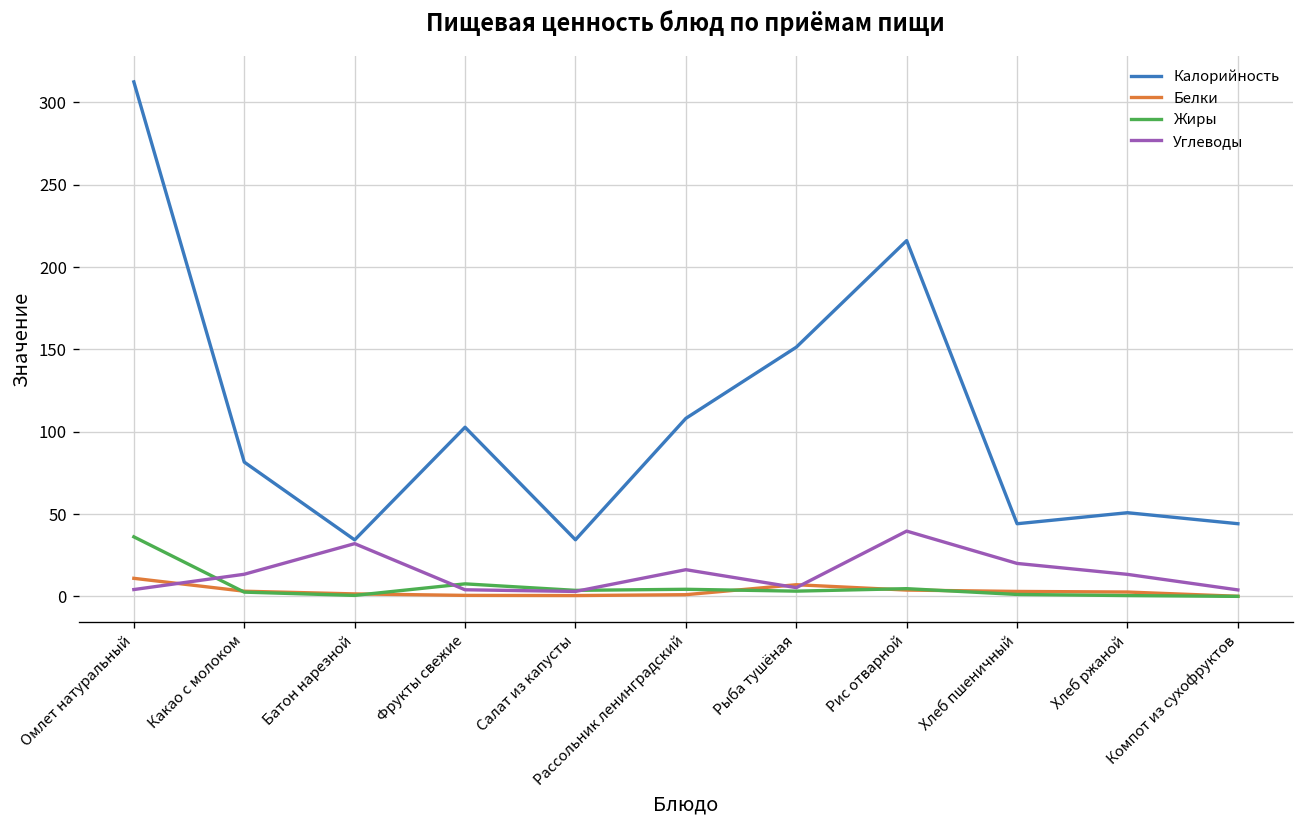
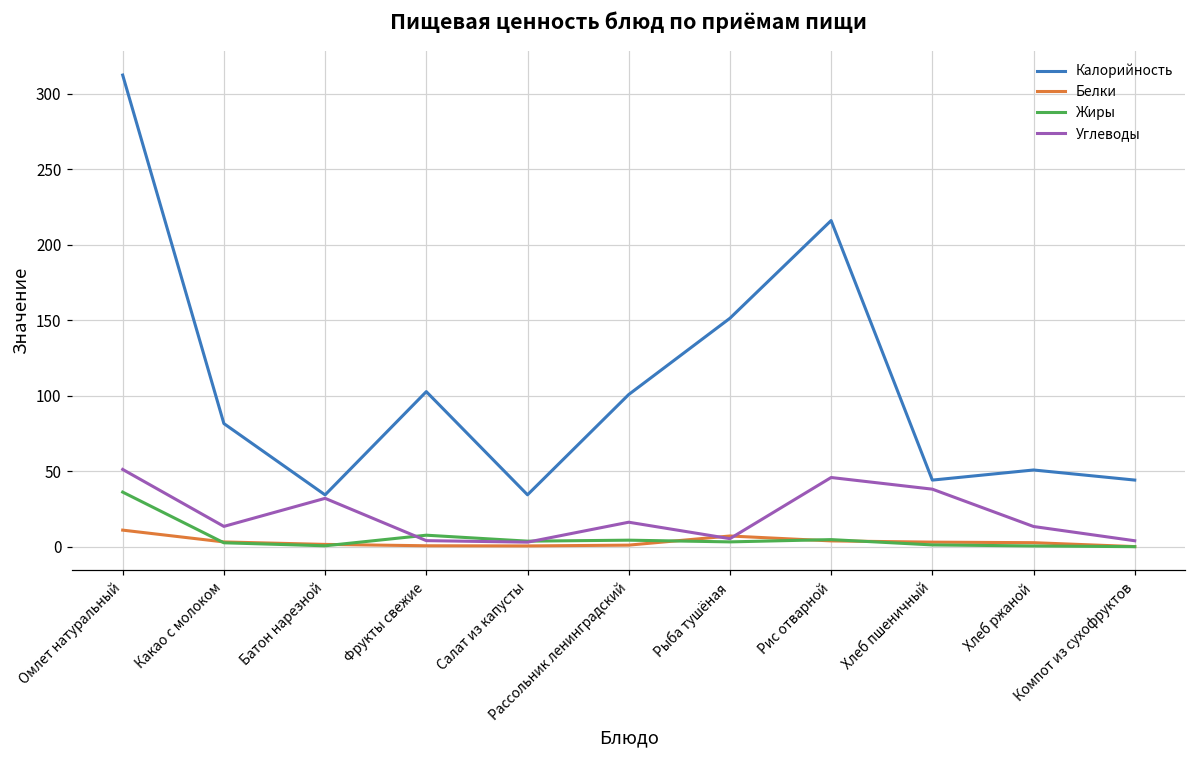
  {
    "Калорийность": {
      "Омлет натуральный": 312,
      "Какао с молоком": 82,
      "Батон нарезной": 34,
      "Фрукты свежие": 103,
      "Салат из капусты": 34,
-     "Рассольник ленинградский": 108,
+     "Рассольник ленинградский": 101,
      "Рыба тушёная": 151,
      "Рис отварной": 216,
      "Хлеб пшеничный": 44,
      "Хлеб ржаной": 51,
      "Компот из сухофруктов": 44
    },
    "Белки": {
      "Омлет натуральный": 11,
      "Фрукты свежие": 1,
      "Салат из капусты": 0,
      "Рассольник ленинградский": 1,
      "Хлеб ржаной": 3
    },
    "Жиры": {
      "Омлет натуральный": 36,
      "Фрукты свежие": 8,
      "Рассольник ленинградский": 4,
      "Рыба тушёная": 3,
      "Хлеб ржаной": 0
    },
    "Углеводы": {
-     "Омлет натуральный": 4,
+     "Омлет натуральный": 51,
      "Какао с молоком": 13,
      "Батон нарезной": 32,
      "Фрукты свежие": 4,
      "Рассольник ленинградский": 16,
-     "Рис отварной": 40,
-     "Хлеб пшеничный": 20,
+     "Рис отварной": 46,
+     "Хлеб пшеничный": 38,
      "Хлеб ржаной": 13,
      "Компот из сухофруктов": 4
    }
  }
